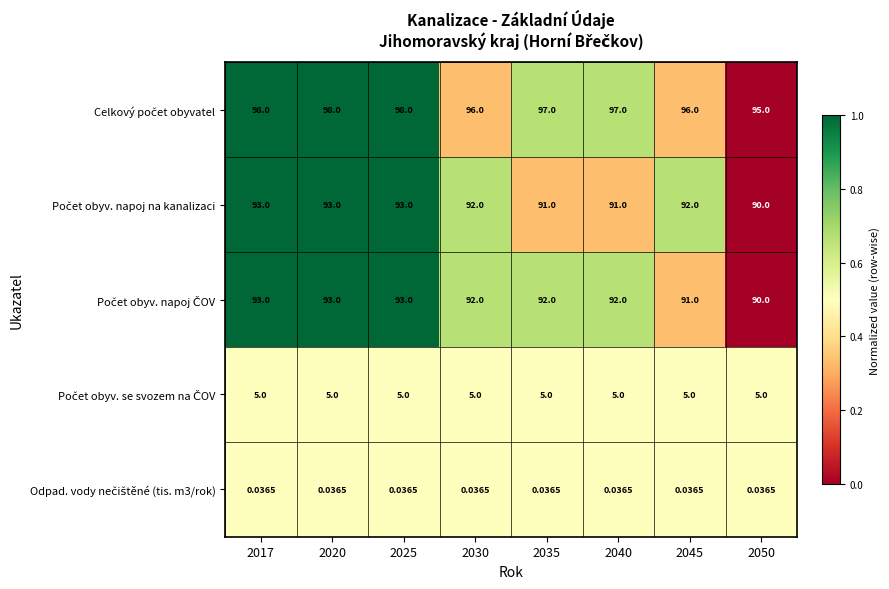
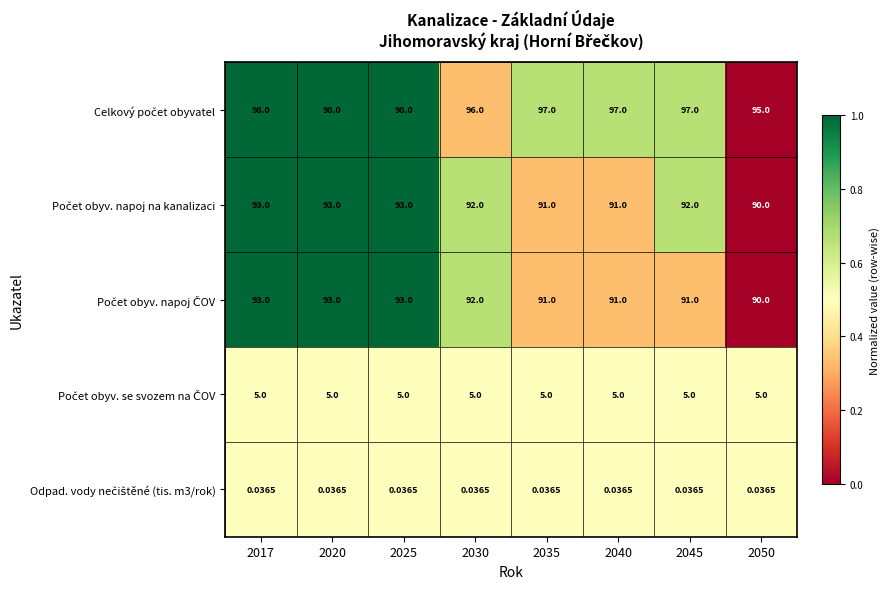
  {
    "Celkový počet obyvatel": {
      "2017": 98.0,
      "2020": 98.0,
      "2025": 98.0,
      "2030": 96.0,
      "2035": 97.0,
      "2040": 97.0,
-     "2045": 96.0,
+     "2045": 97.0,
      "2050": 95.0
    },
    "Počet obyv. napoj na kanalizaci": {
      "2017": 93.0,
      "2020": 93.0,
      "2025": 93.0,
      "2030": 92.0,
      "2035": 91.0,
      "2040": 91.0,
      "2045": 92.0,
      "2050": 90.0
    },
    "Počet obyv. napoj ČOV": {
      "2017": 93.0,
      "2020": 93.0,
      "2025": 93.0,
      "2030": 92.0,
-     "2035": 92.0,
-     "2040": 92.0,
+     "2035": 91.0,
+     "2040": 91.0,
      "2045": 91.0,
      "2050": 90.0
    },
    "Počet obyv. se svozem na ČOV": {
      "2017": 5.0,
      "2020": 5.0,
      "2025": 5.0,
      "2030": 5.0,
      "2035": 5.0,
      "2040": 5.0,
      "2045": 5.0,
      "2050": 5.0
    },
    "Odpad. vody nečištěné (tis. m3/rok)": {
      "2017": 0.0365,
      "2020": 0.0365,
      "2025": 0.0365,
      "2030": 0.0365,
      "2035": 0.0365,
      "2040": 0.0365,
      "2045": 0.0365,
      "2050": 0.0365
    }
  }
